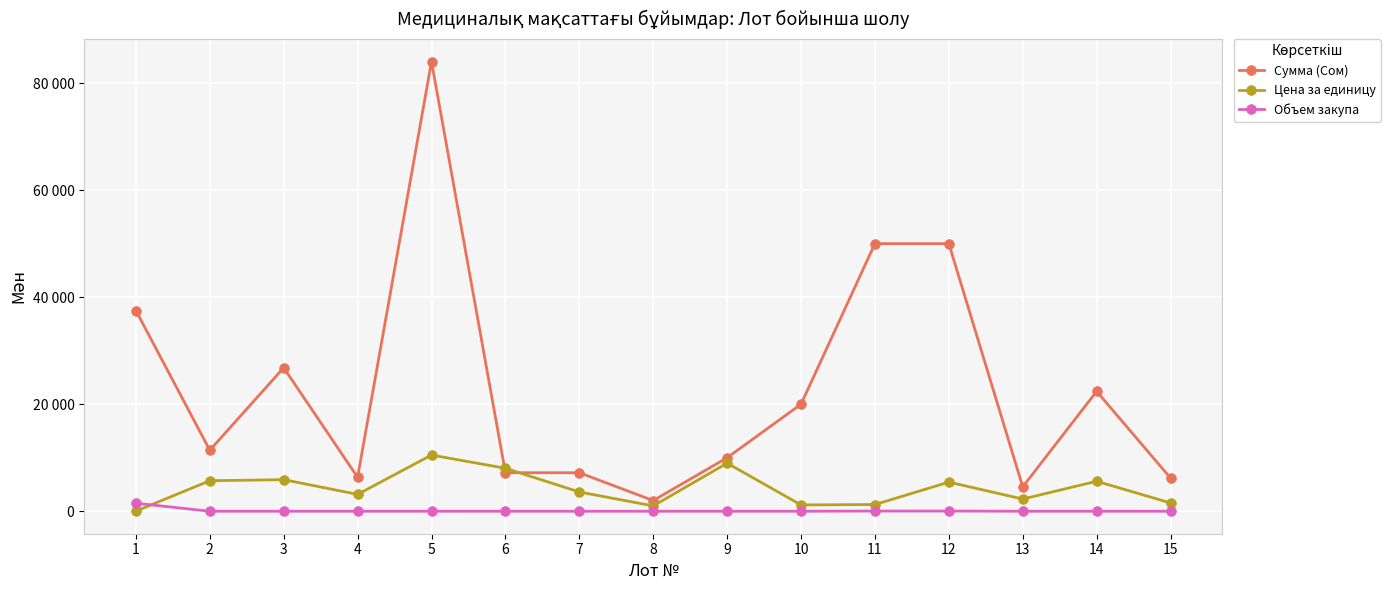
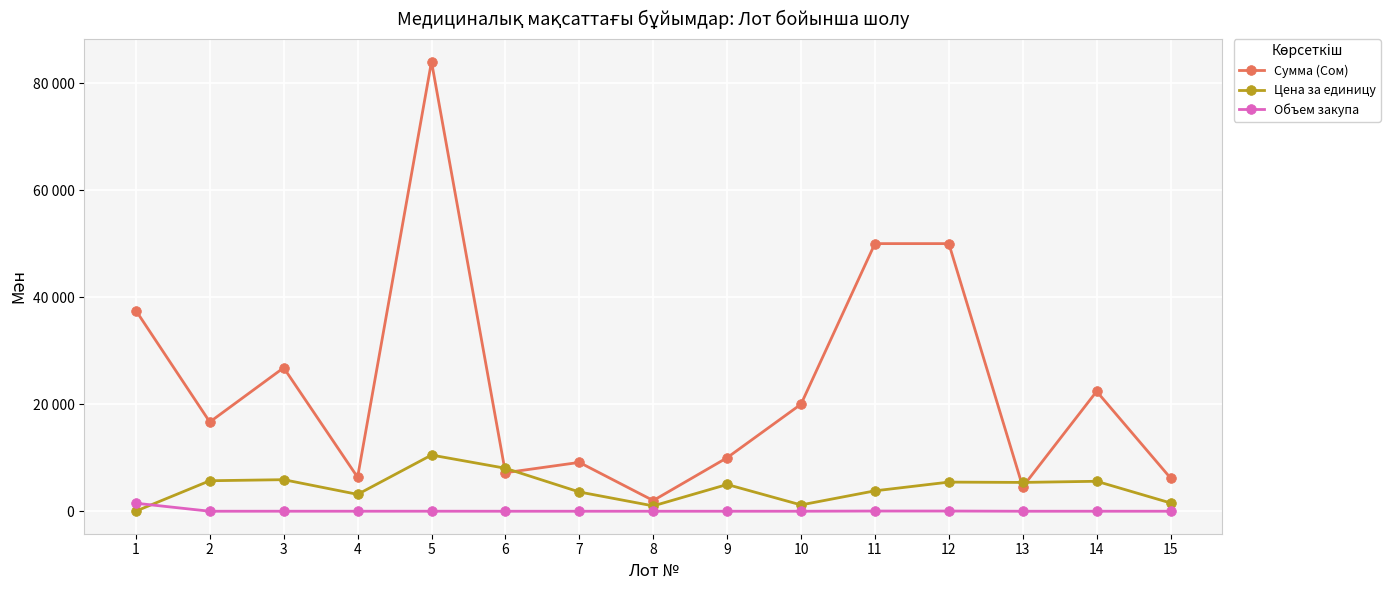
  {
    "Сумма (Сом)": {
      "1": 38000,
-     "2": 11000,
+     "2": 17000,
      "3": 27000,
      "4": 6000,
      "5": 84000,
      "6": 7000,
-     "7": 7000,
+     "7": 9000,
      "8": 2000,
      "9": 10000,
      "10": 20000,
      "11": 50000,
      "12": 50000,
      "13": 5000,
      "14": 22000,
      "15": 6000
    },
    "Цена за единицу": {
      "1": 0,
      "2": 6000,
      "3": 6000,
      "4": 3000,
      "5": 11000,
      "6": 8000,
      "7": 4000,
      "8": 1000,
-     "9": 9000,
+     "9": 5000,
      "10": 1000,
-     "11": 1000,
+     "11": 4000,
      "12": 5000,
-     "13": 2000,
+     "13": 5000,
      "14": 6000,
      "15": 2000
    },
    "Объем закупа": {
      "1": 2000,
      "2": 0,
      "3": 0,
      "4": 0,
      "5": 0,
      "6": 0,
      "7": 0,
      "8": 0,
      "9": 0,
      "10": 0,
      "11": 0,
      "12": 0,
      "13": 0,
      "14": 0,
      "15": 0
    }
  }
